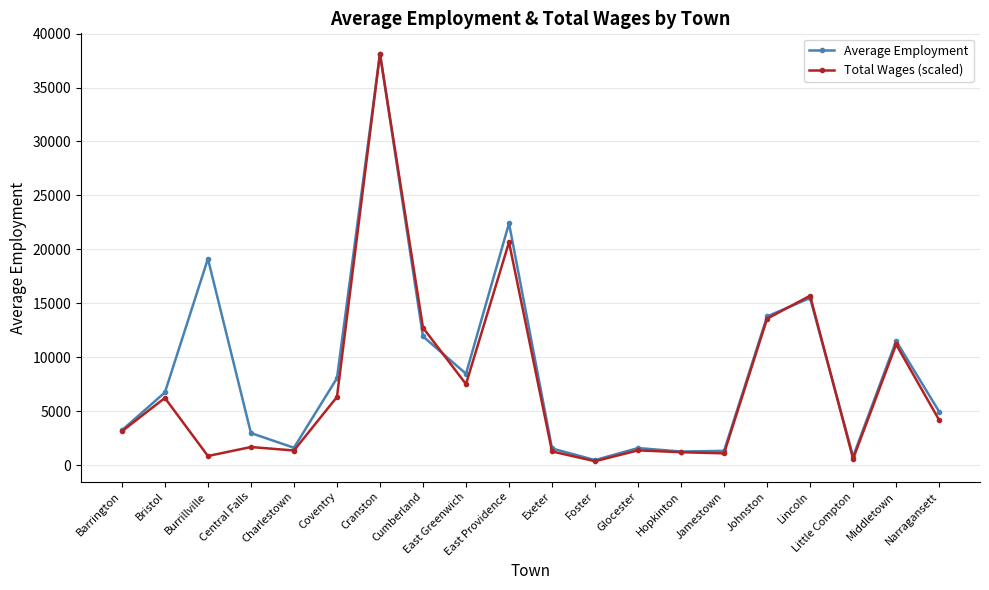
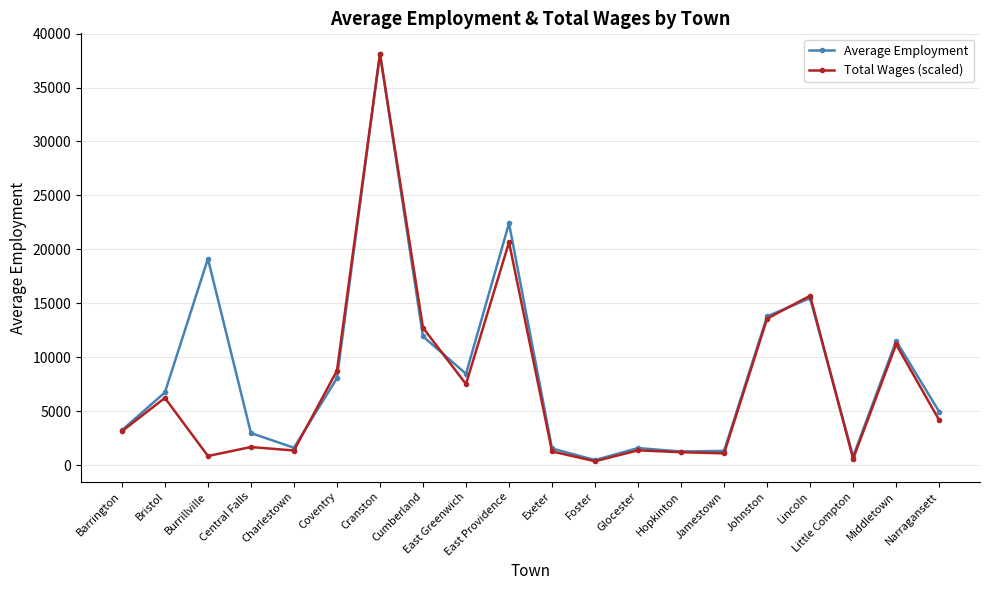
  {
    "Average Employment": {
      "Bristol": 6700,
      "Burrillville": 19100,
      "Central Falls": 3000,
      "Charlestown": 1600,
      "Coventry": 8000,
      "Cumberland": 11900,
      "East Greenwich": 8500,
      "East Providence": 22400,
      "Exeter": 1500,
      "Middletown": 11500,
      "Narragansett": 5000
    },
    "Total Wages (scaled)": {
      "Bristol": 6200,
      "Burrillville": 800,
      "Central Falls": 1700,
      "Charlestown": 1300,
-     "Coventry": 6300,
+     "Coventry": 8700,
      "Cumberland": 12700,
      "East Greenwich": 7500,
      "East Providence": 20700,
      "Exeter": 1300,
      "Middletown": 11200,
      "Narragansett": 4200
    }
  }
